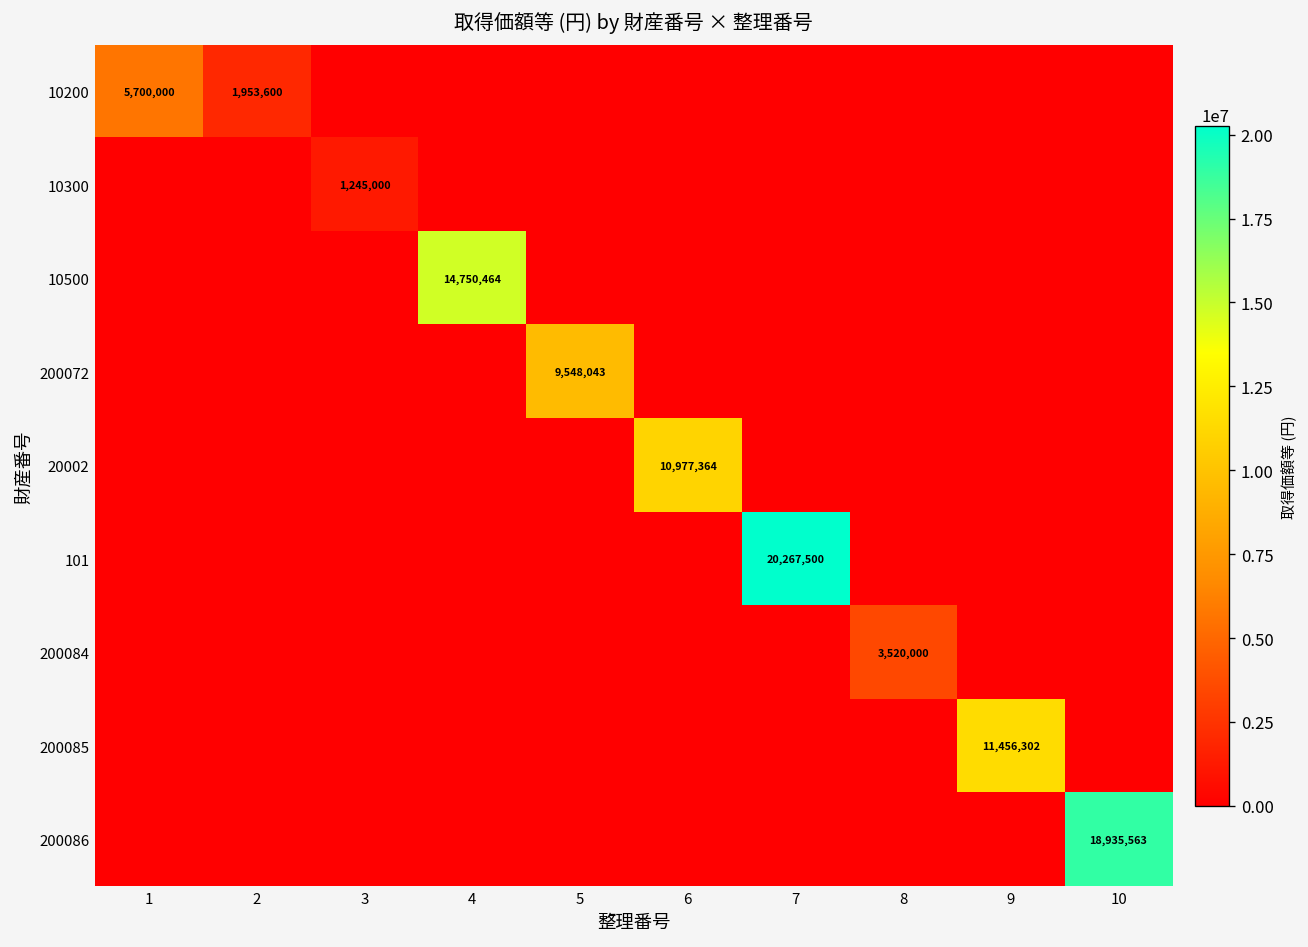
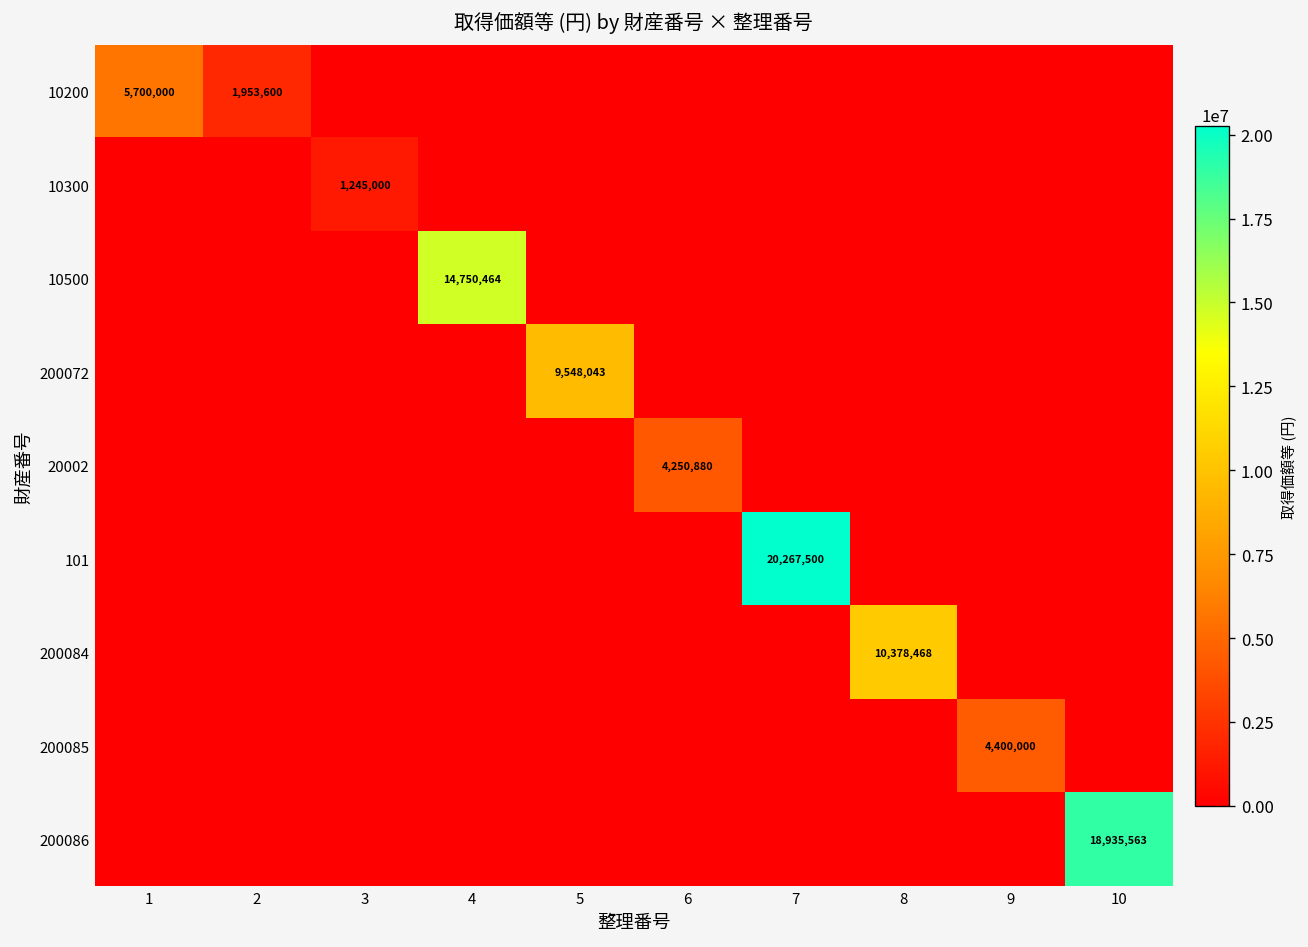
  {
    "10200": {
      "1": "5,700,000",
      "2": "1,953,600"
    },
    "10300": {
      "3": "1,245,000"
    },
    "10500": {
      "4": "14,750,464"
    },
    "200072": {
      "5": "9,548,043"
    },
    "20002": {
-     "6": "10,977,364"
+     "6": "4,250,880"
    },
    "101": {
      "7": "20,267,500"
    },
    "200084": {
-     "8": "3,520,000"
+     "8": "10,378,468"
    },
    "200085": {
-     "9": "11,456,302"
+     "9": "4,400,000"
    },
    "200086": {
      "10": "18,935,563"
    }
  }
